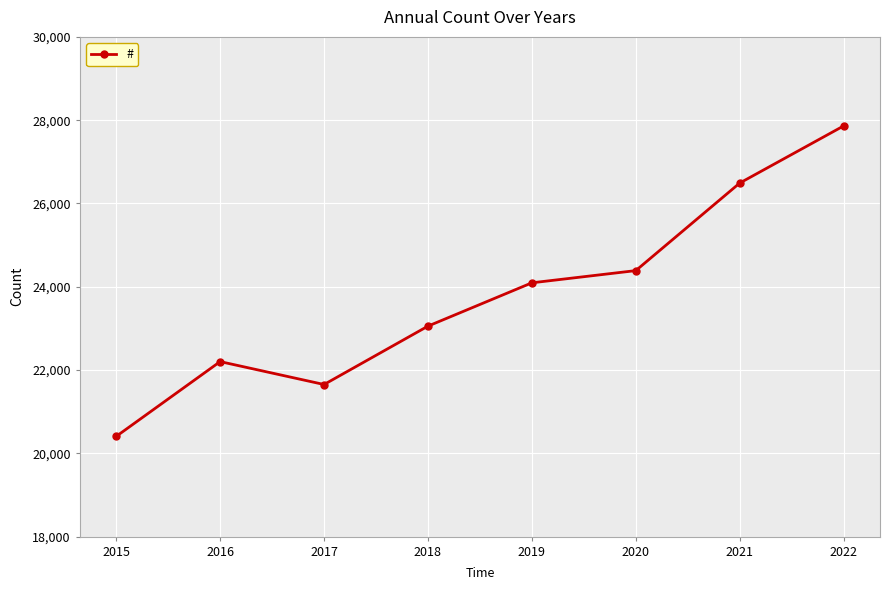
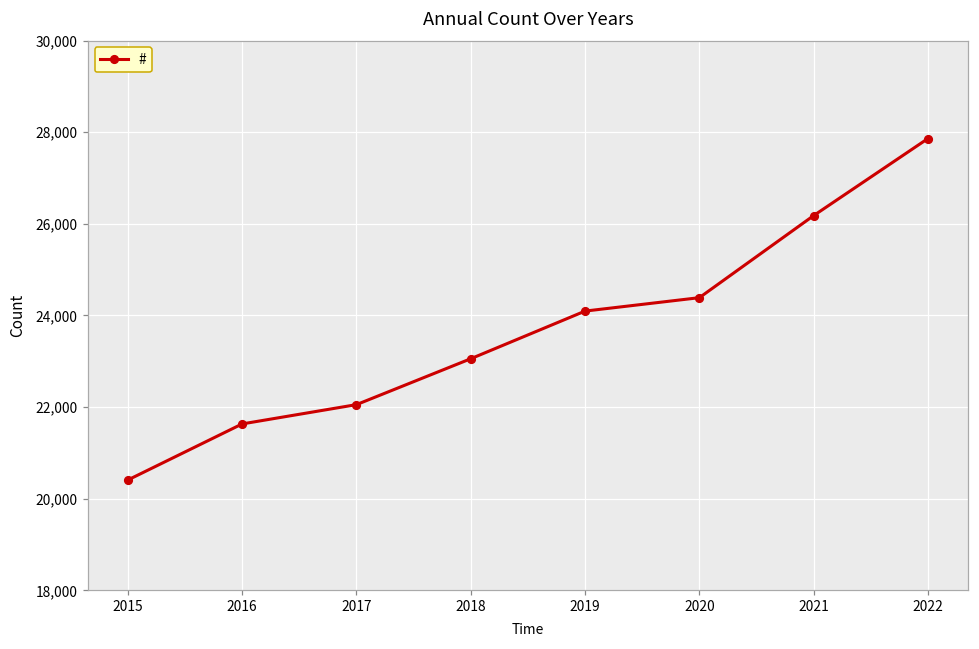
  {
    "2015": "20,400",
-   "2016": "22,200",
-   "2017": "21,700",
+   "2016": "21,600",
+   "2017": "22,100",
    "2018": "23,100",
    "2019": "24,100",
    "2020": "24,400",
-   "2021": "26,500",
+   "2021": "26,200",
    "2022": "27,900"
  }
